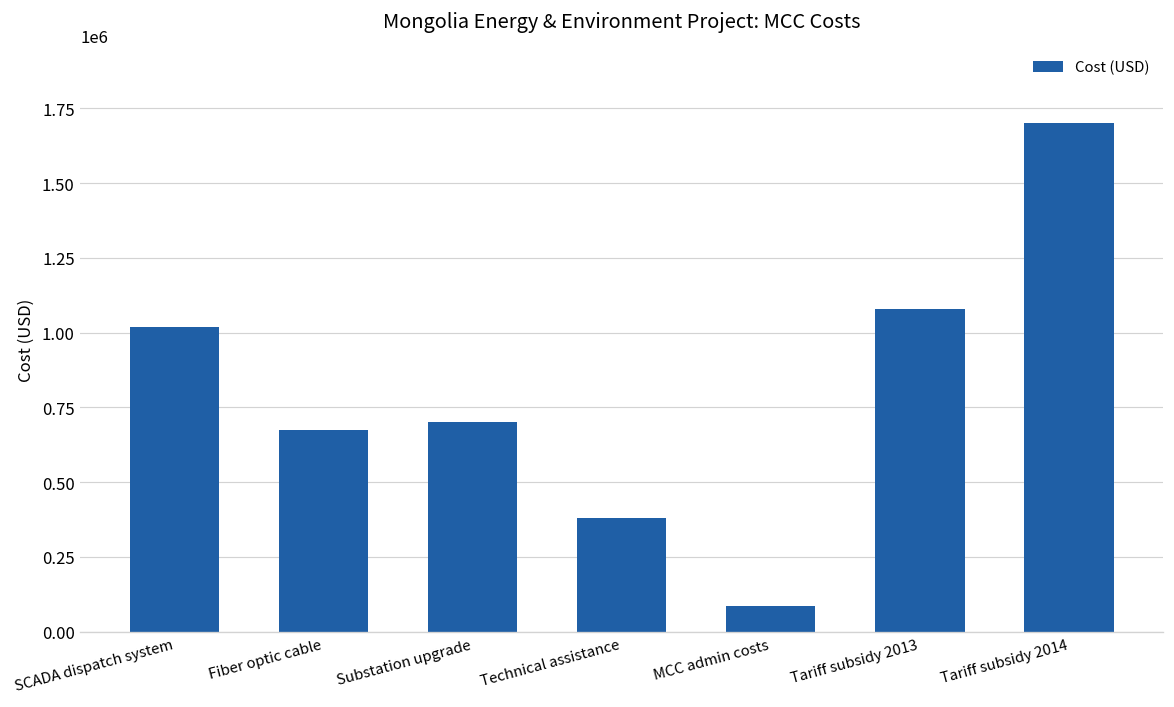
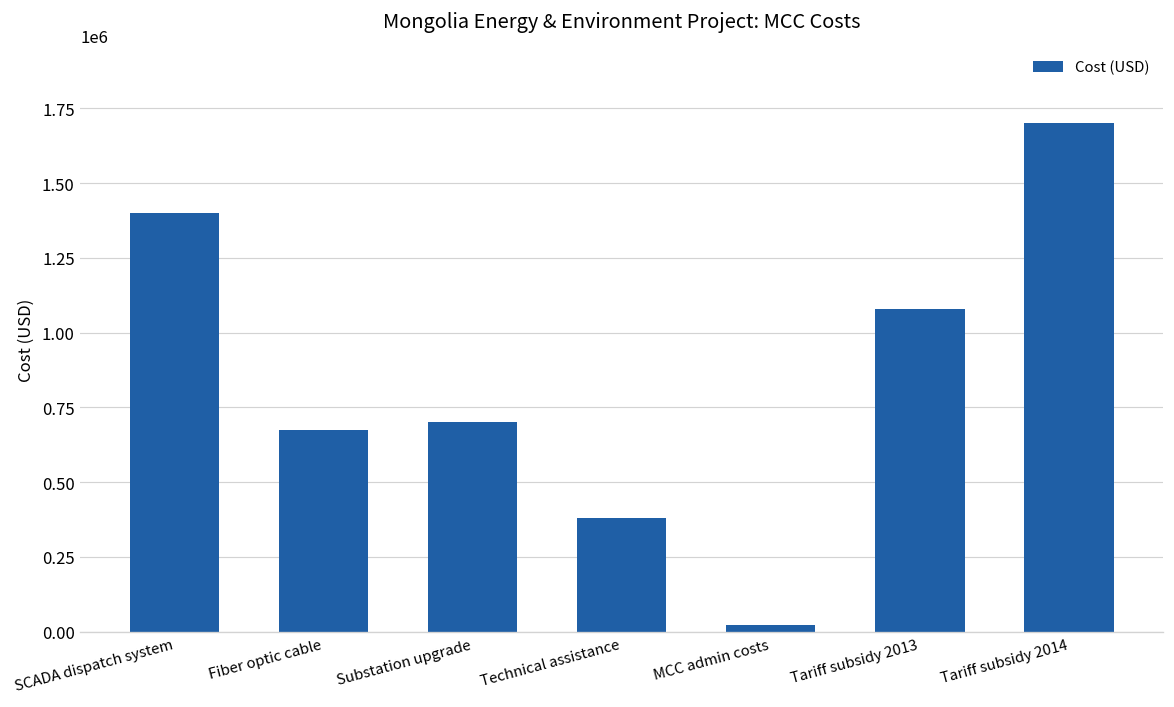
  {
-   "SCADA dispatch system": 1020000,
+   "SCADA dispatch system": 1400000,
    "Fiber optic cable": 680000,
    "Substation upgrade": 700000,
    "Technical assistance": 380000,
-   "MCC admin costs": 90000,
+   "MCC admin costs": 20000,
    "Tariff subsidy 2013": 1080000,
    "Tariff subsidy 2014": 1700000
  }
